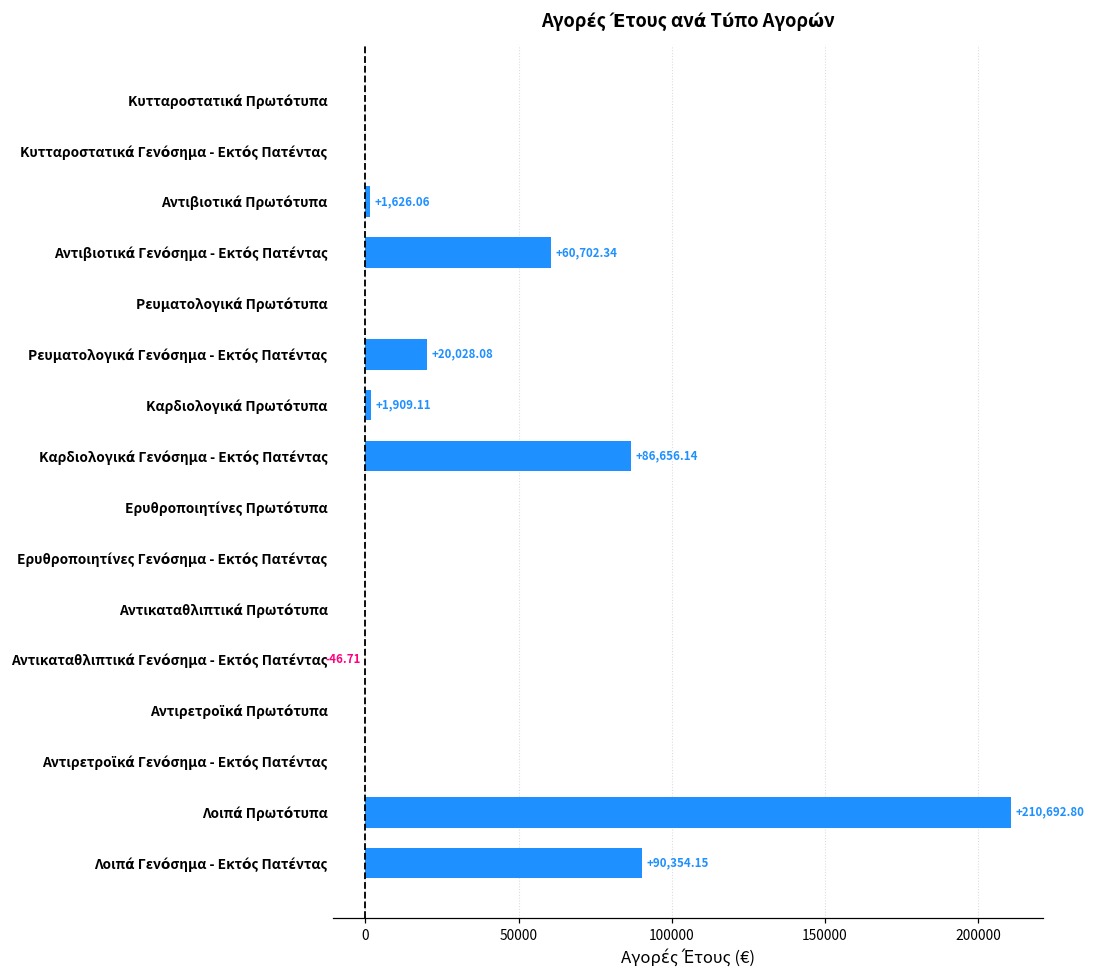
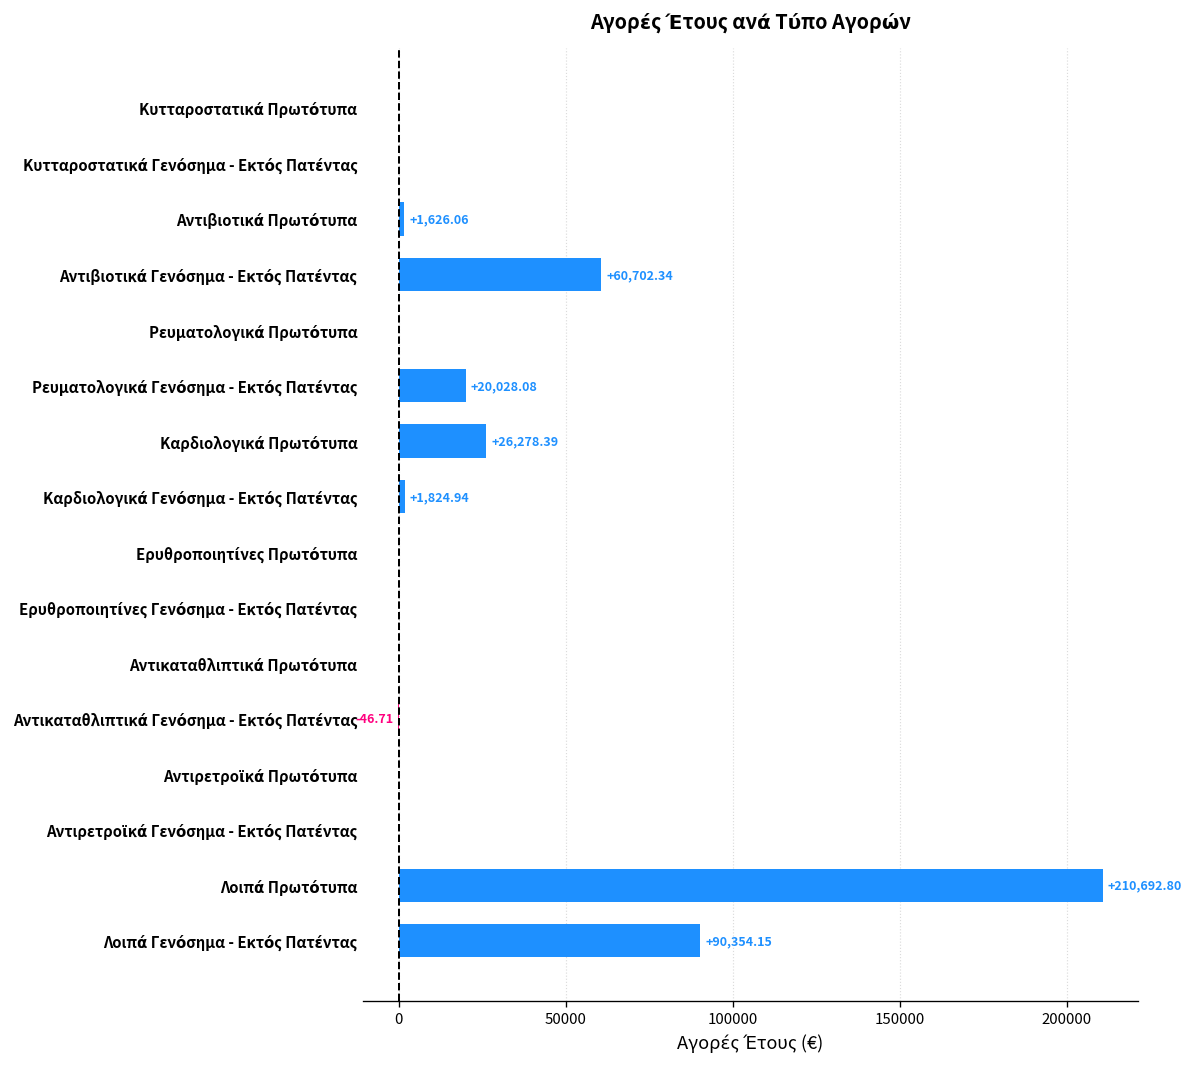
  {
    "Αντιβιοτικά Πρωτότυπα": "+1,626.06",
    "Αντιβιοτικά Γενόσημα - Εκτός Πατέντας": "+60,702.34",
    "Ρευματολογικά Γενόσημα - Εκτός Πατέντας": "+20,028.08",
-   "Καρδιολογικά Πρωτότυπα": "+1,909.11",
-   "Καρδιολογικά Γενόσημα - Εκτός Πατέντας": "+86,656.14",
+   "Καρδιολογικά Πρωτότυπα": "+26,278.39",
+   "Καρδιολογικά Γενόσημα - Εκτός Πατέντας": "+1,824.94",
    "Αντικαταθλιπτικά Γενόσημα - Εκτός Πατέντας": "-46.71",
    "Λοιπά Πρωτότυπα": "+210,692.80",
    "Λοιπά Γενόσημα - Εκτός Πατέντας": "+90,354.15"
  }
